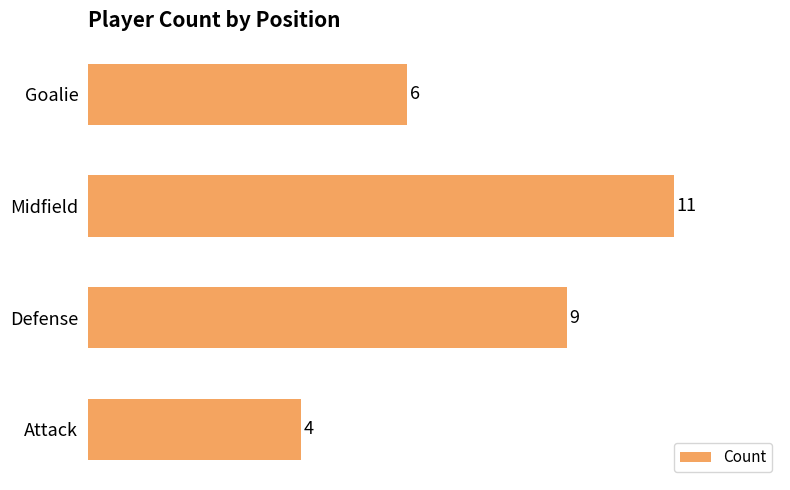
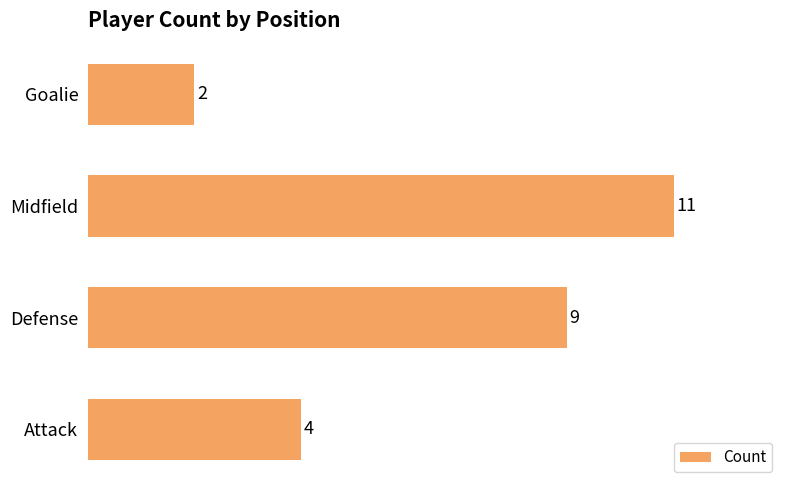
  {
-   "Goalie": 6,
+   "Goalie": 2,
    "Midfield": 11,
    "Defense": 9,
    "Attack": 4
  }
